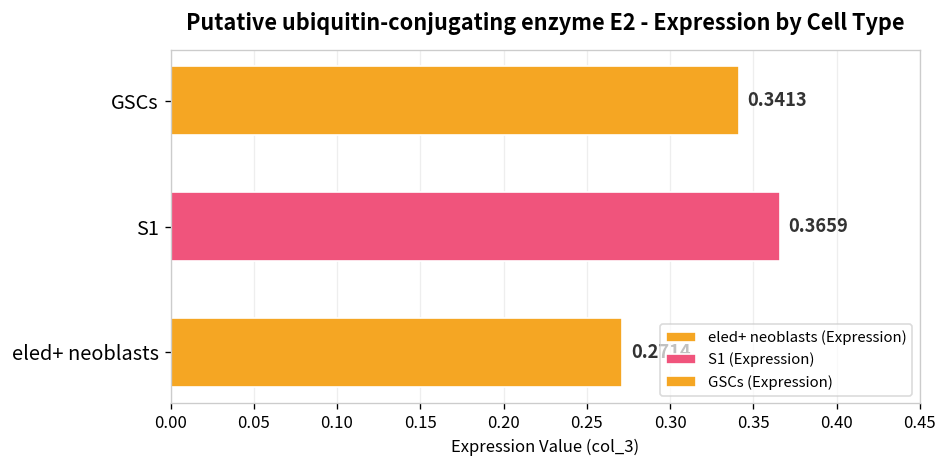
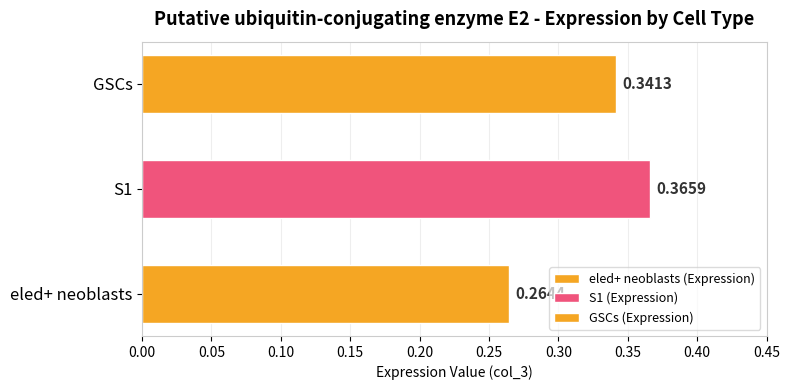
  {
-   "eled+ neoblasts": 0.271
+   "eled+ neoblasts": 0.264
  }
